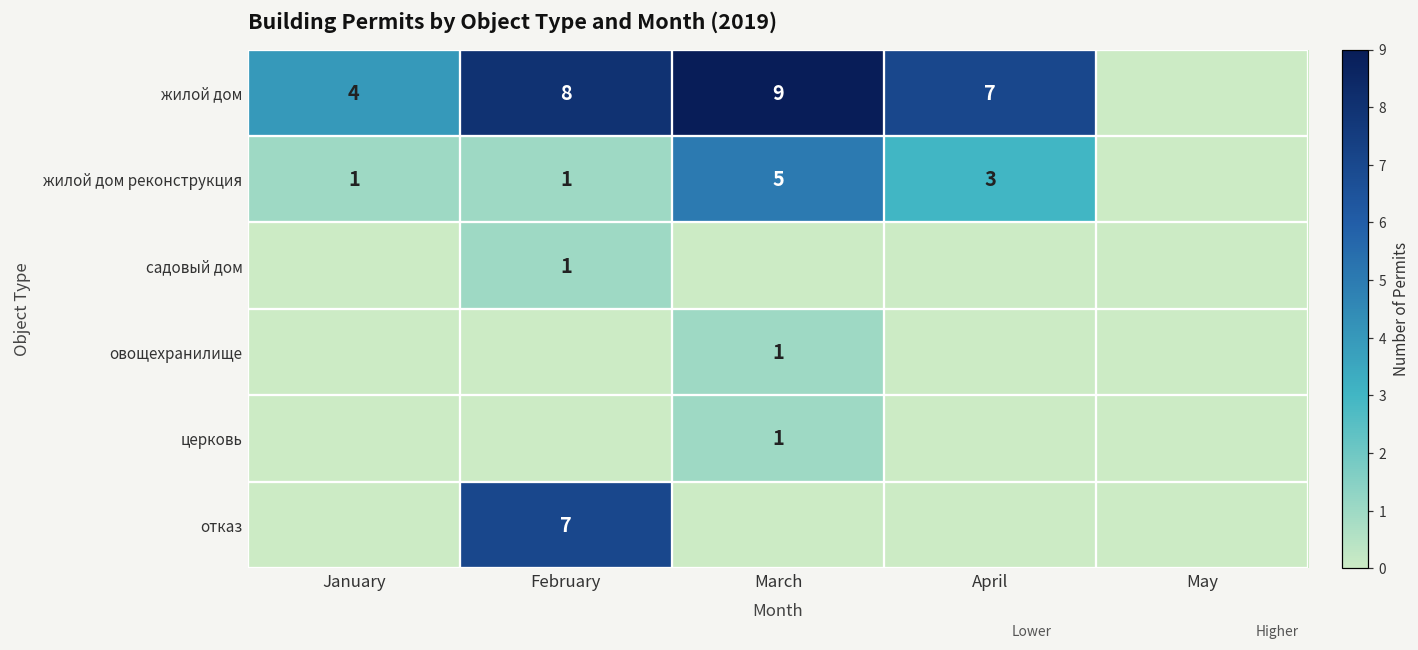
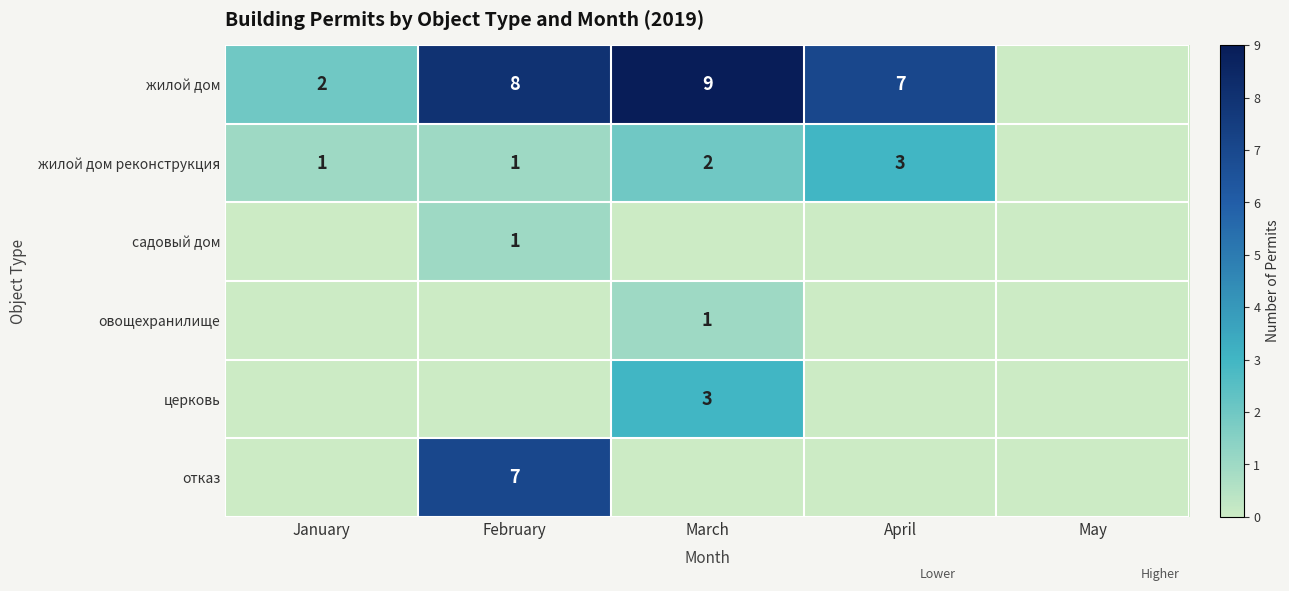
  {
    "жилой дом": {
-     "January": 4,
+     "January": 2,
      "February": 8,
      "March": 9,
      "April": 7
    },
    "жилой дом реконструкция": {
      "January": 1,
      "February": 1,
-     "March": 5,
+     "March": 2,
      "April": 3
    },
    "садовый дом": {
      "February": 1
    },
    "овощехранилище": {
      "March": 1
    },
    "церковь": {
-     "March": 1
+     "March": 3
    },
    "отказ": {
      "February": 7
    }
  }
